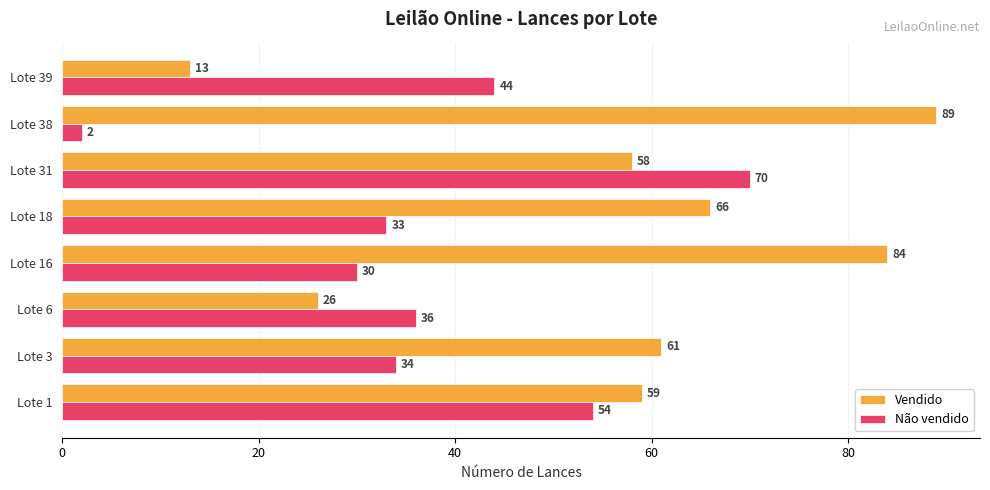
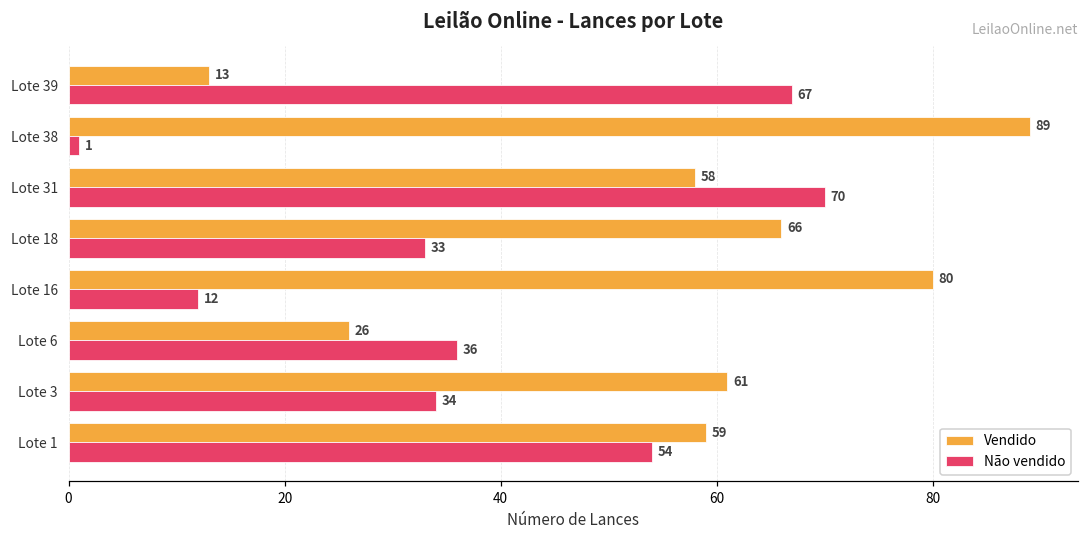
  {
    "Vendido": {
      "Lote 39": 13,
      "Lote 38": 89,
      "Lote 31": 58,
      "Lote 18": 66,
-     "Lote 16": 84,
+     "Lote 16": 80,
      "Lote 6": 26,
      "Lote 3": 61,
      "Lote 1": 59
    },
    "Não vendido": {
-     "Lote 39": 44,
-     "Lote 38": 2,
+     "Lote 39": 67,
+     "Lote 38": 1,
      "Lote 31": 70,
      "Lote 18": 33,
-     "Lote 16": 30,
+     "Lote 16": 12,
      "Lote 6": 36,
      "Lote 3": 34,
      "Lote 1": 54
    }
  }
